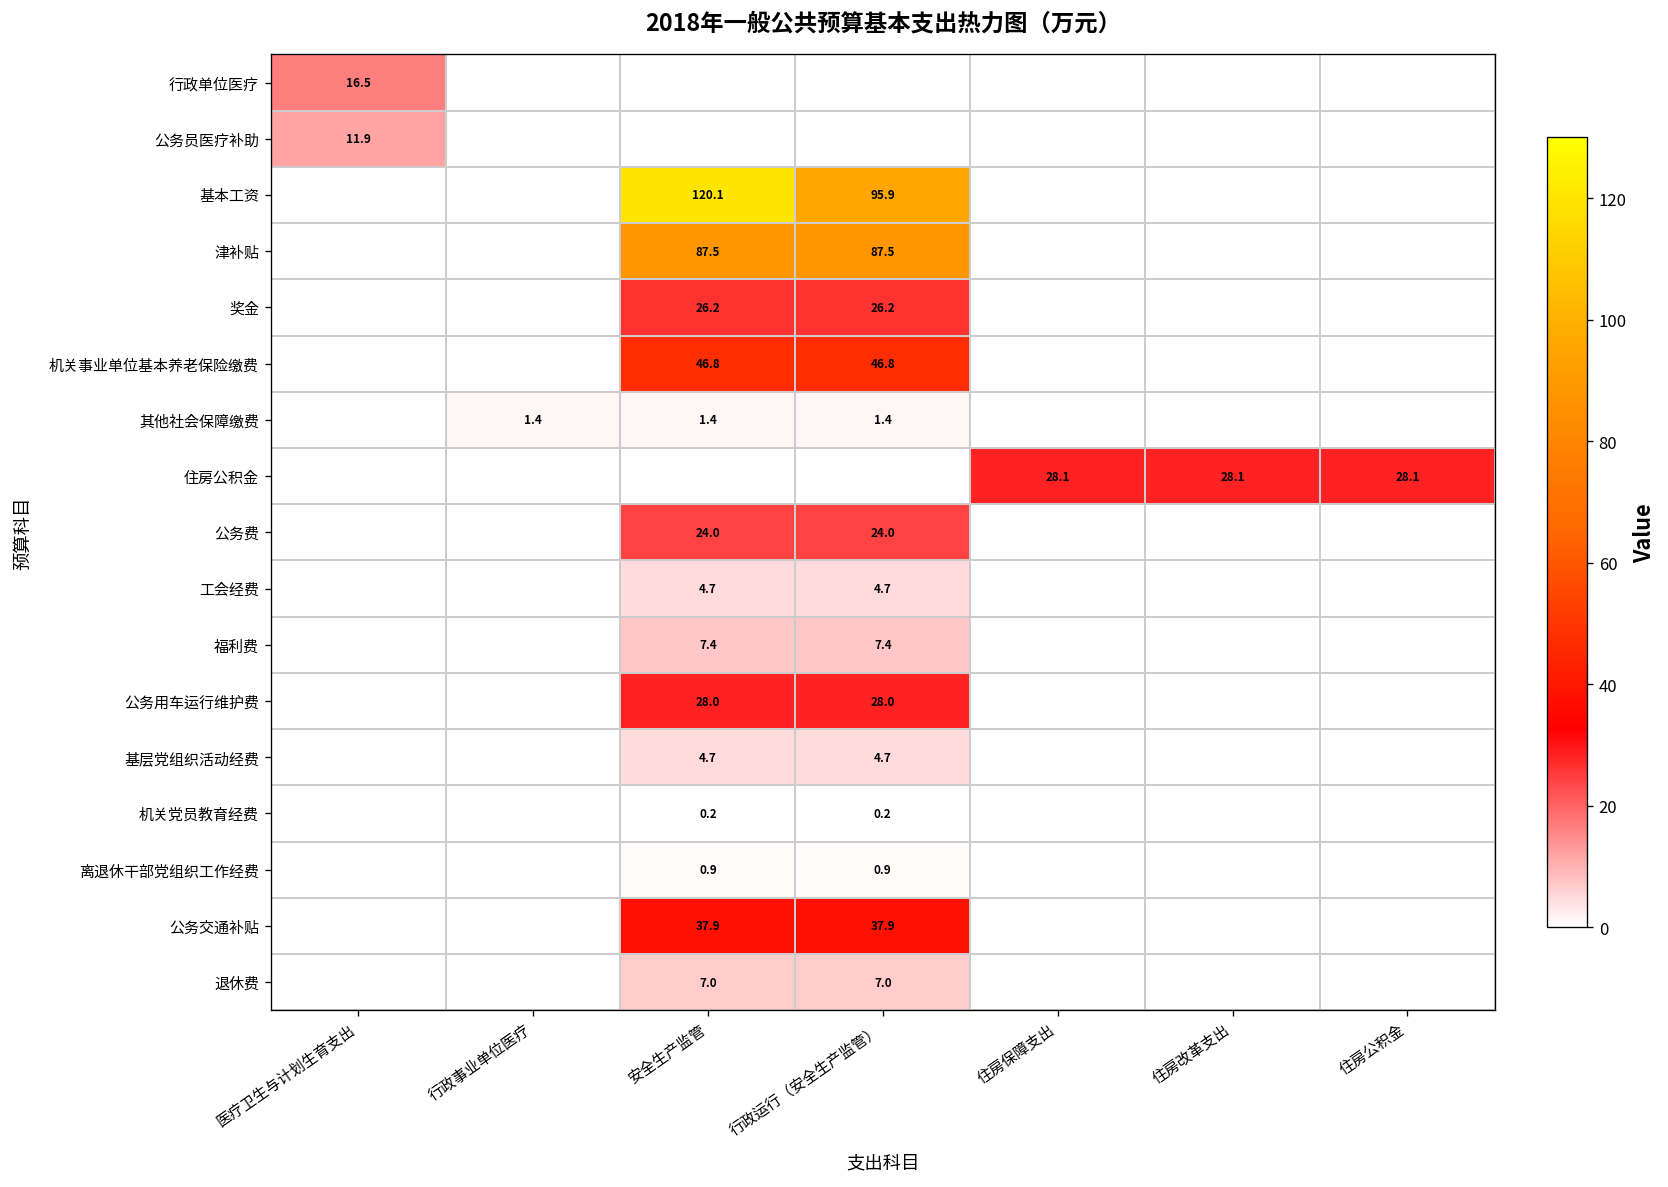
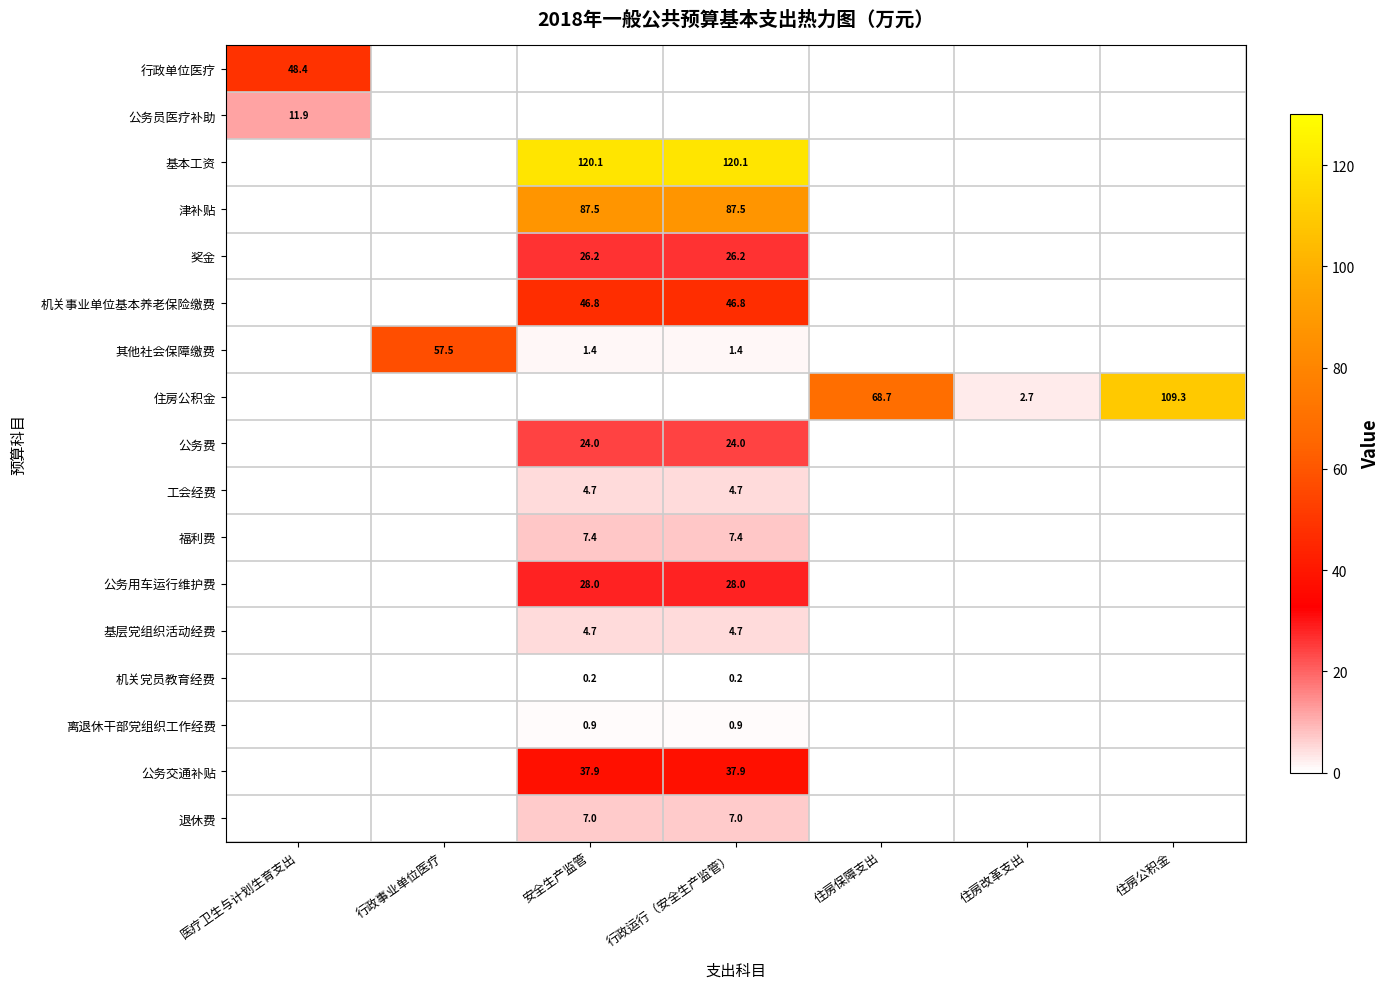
  {
    "行政单位医疗": {
-     "医疗卫生与计划生育支出": 16.5
+     "医疗卫生与计划生育支出": 48.4
    },
    "公务员医疗补助": {
      "医疗卫生与计划生育支出": 11.9
    },
    "基本工资": {
      "安全生产监管": 120.1,
-     "行政运行（安全生产监管）": 95.9
+     "行政运行（安全生产监管）": 120.1
    },
    "津补贴": {
      "安全生产监管": 87.5,
      "行政运行（安全生产监管）": 87.5
    },
    "奖金": {
      "安全生产监管": 26.2,
      "行政运行（安全生产监管）": 26.2
    },
    "机关事业单位基本养老保险缴费": {
      "安全生产监管": 46.8,
      "行政运行（安全生产监管）": 46.8
    },
    "其他社会保障缴费": {
-     "行政事业单位医疗": 1.4,
+     "行政事业单位医疗": 57.5,
      "安全生产监管": 1.4,
      "行政运行（安全生产监管）": 1.4
    },
    "住房公积金": {
-     "住房保障支出": 28.1,
-     "住房改革支出": 28.1,
-     "住房公积金": 28.1
+     "住房保障支出": 68.7,
+     "住房改革支出": 2.7,
+     "住房公积金": 109.3
    },
    "公务费": {
      "安全生产监管": 24.0,
      "行政运行（安全生产监管）": 24.0
    },
    "工会经费": {
      "安全生产监管": 4.7,
      "行政运行（安全生产监管）": 4.7
    },
    "福利费": {
      "安全生产监管": 7.4,
      "行政运行（安全生产监管）": 7.4
    },
    "公务用车运行维护费": {
      "安全生产监管": 28.0,
      "行政运行（安全生产监管）": 28.0
    },
    "基层党组织活动经费": {
      "安全生产监管": 4.7,
      "行政运行（安全生产监管）": 4.7
    },
    "机关党员教育经费": {
      "安全生产监管": 0.2,
      "行政运行（安全生产监管）": 0.2
    },
    "离退休干部党组织工作经费": {
      "安全生产监管": 0.9,
      "行政运行（安全生产监管）": 0.9
    },
    "公务交通补贴": {
      "安全生产监管": 37.9,
      "行政运行（安全生产监管）": 37.9
    },
    "退休费": {
      "安全生产监管": 7.0,
      "行政运行（安全生产监管）": 7.0
    }
  }
